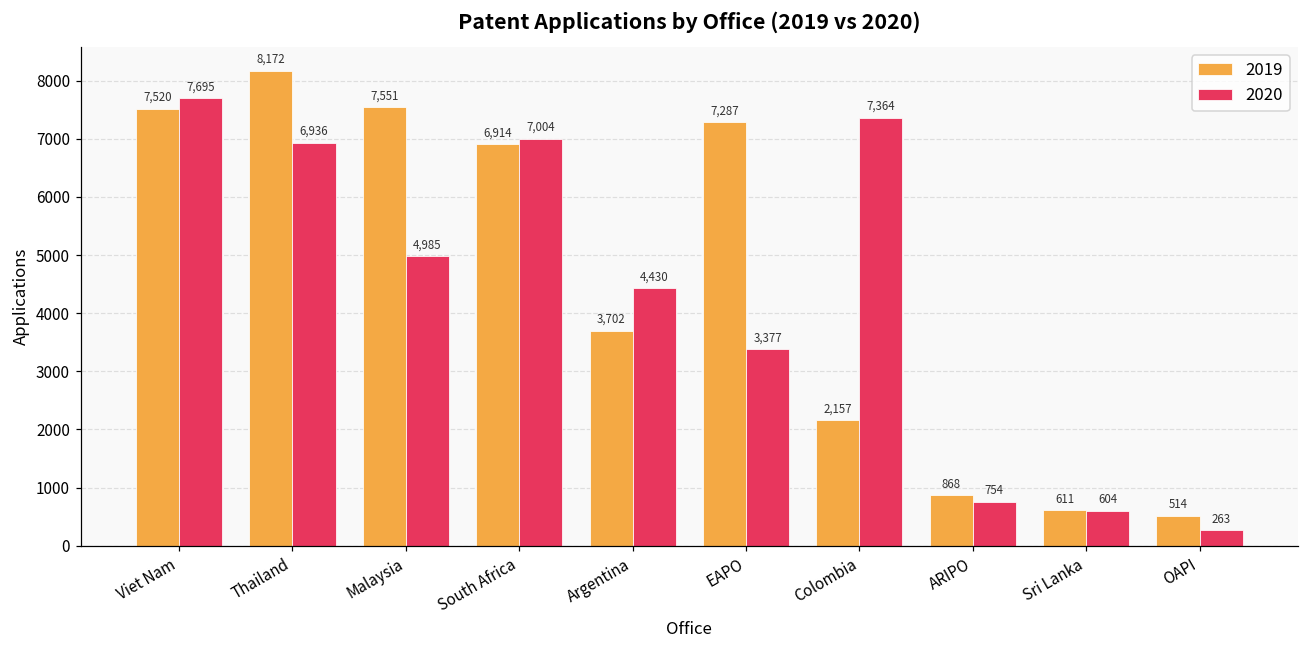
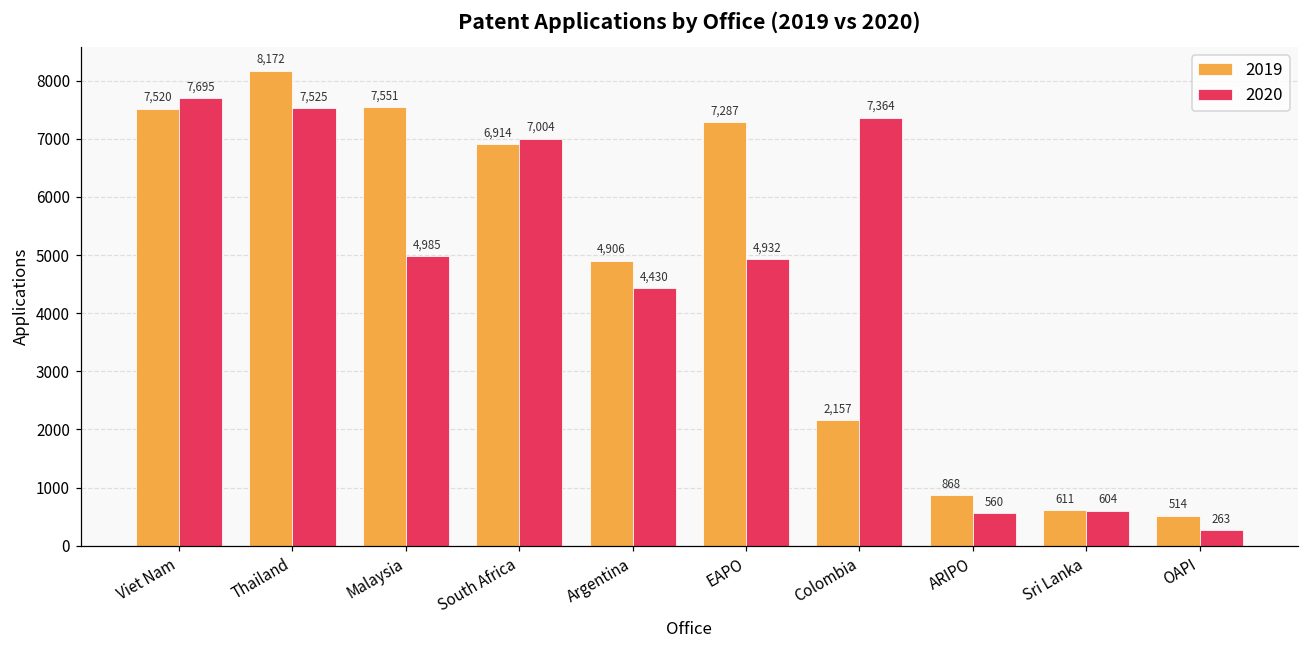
  {
    "2019": {
      "Viet Nam": "7,520",
      "Thailand": "8,172",
      "Malaysia": "7,551",
      "South Africa": "6,914",
-     "Argentina": "3,702",
+     "Argentina": "4,906",
      "EAPO": "7,287",
      "Colombia": "2,157",
      "ARIPO": "868",
      "Sri Lanka": "611",
      "OAPI": "514"
    },
    "2020": {
      "Viet Nam": "7,695",
-     "Thailand": "6,936",
+     "Thailand": "7,525",
      "Malaysia": "4,985",
      "South Africa": "7,004",
      "Argentina": "4,430",
-     "EAPO": "3,377",
+     "EAPO": "4,932",
      "Colombia": "7,364",
-     "ARIPO": "754",
+     "ARIPO": "560",
      "Sri Lanka": "604",
      "OAPI": "263"
    }
  }
